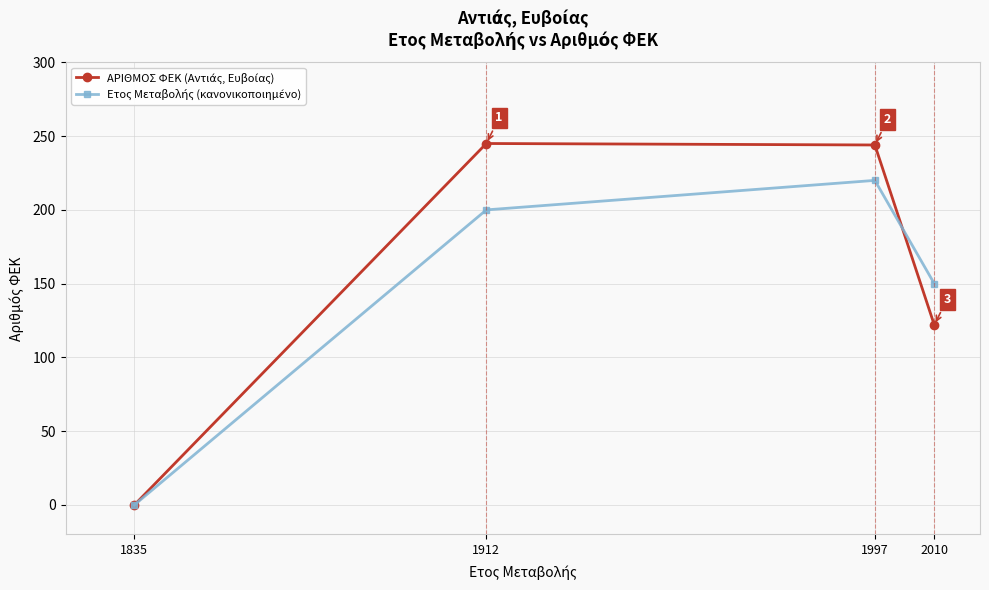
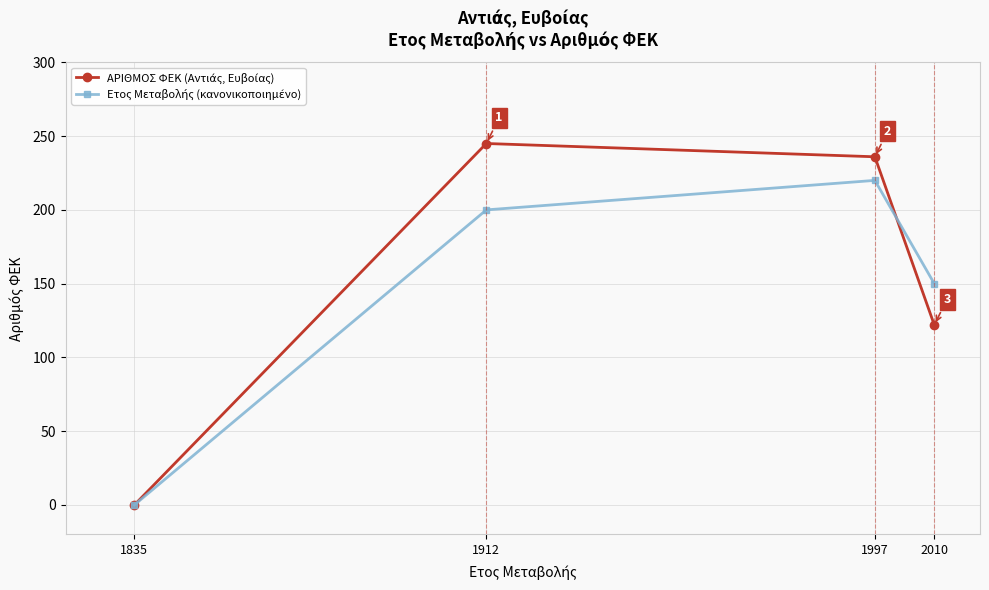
  {
    "ΑΡΙΘΜΟΣ ΦΕΚ (Αντιάς, Ευβοίας)": {
-     "1997": 244
+     "1997": 236
    },
    "Ετος Μεταβολής (κανονικοποιημένο)": {
      "1912": 200,
      "1997": 220,
      "2010": 150
    }
  }
